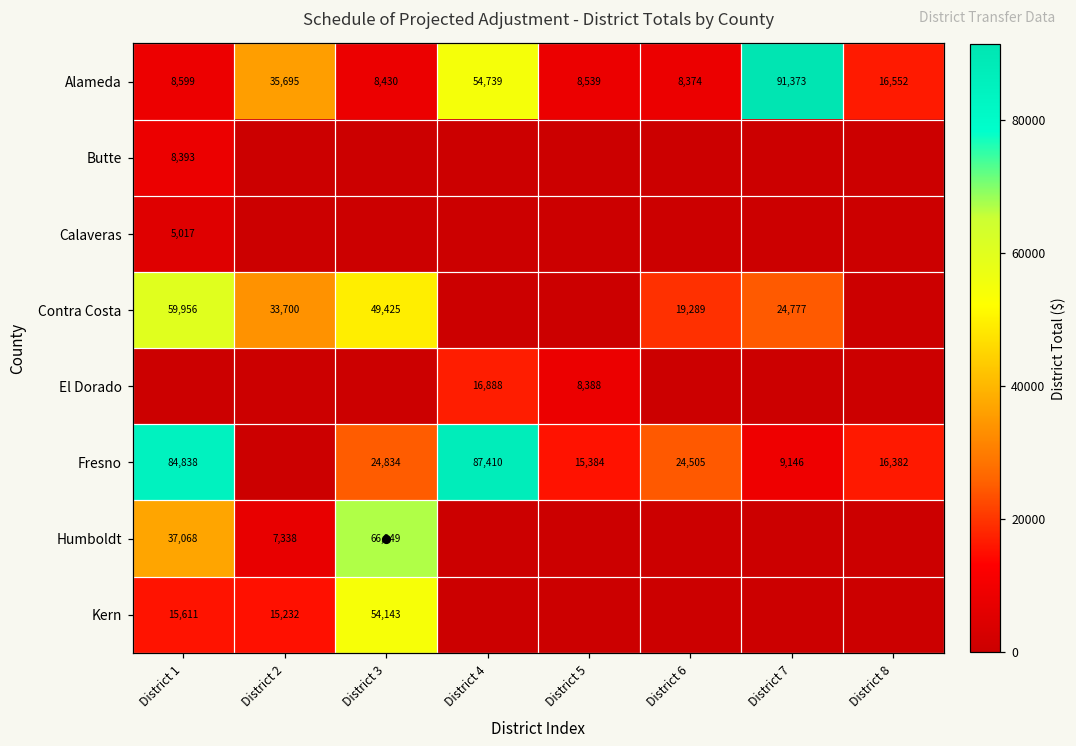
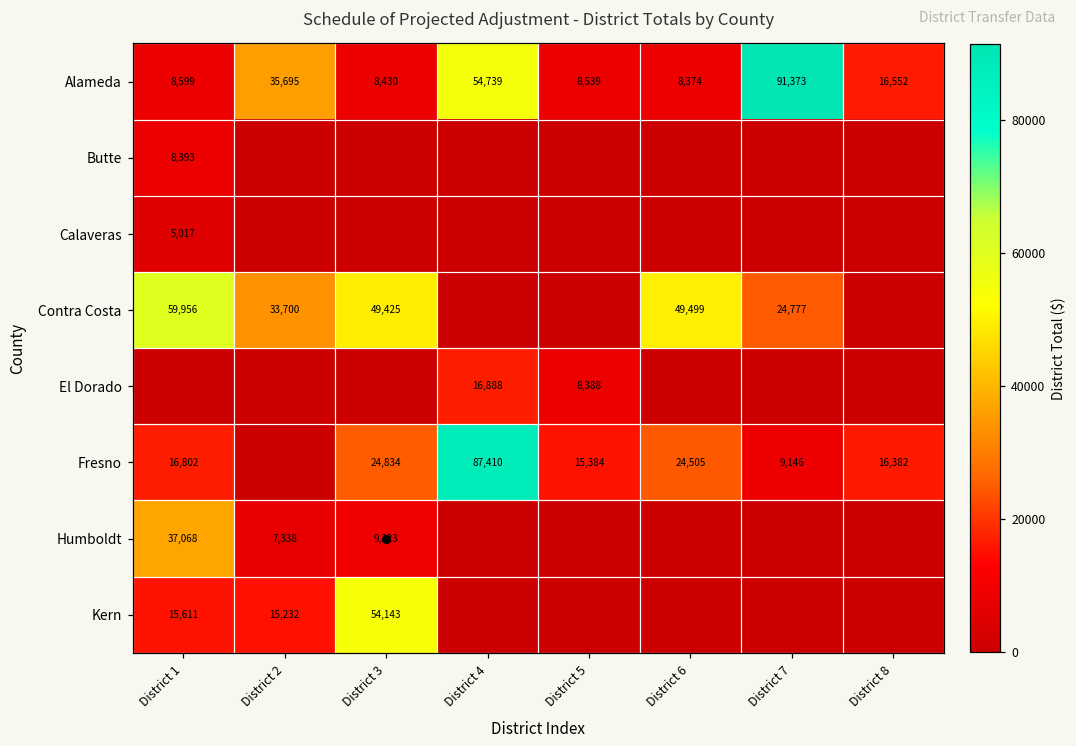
  {
    "Alameda": {
      "District 1": "8,599",
      "District 2": "35,695",
      "District 3": "8,430",
      "District 4": "54,739",
      "District 5": "8,539",
      "District 6": "8,374",
      "District 7": "91,373",
      "District 8": "16,552"
    },
    "Butte": {
      "District 1": "8,393"
    },
    "Calaveras": {
      "District 1": "5,017"
    },
    "Contra Costa": {
      "District 1": "59,956",
      "District 2": "33,700",
      "District 3": "49,425",
-     "District 6": "19,289",
+     "District 6": "49,499",
      "District 7": "24,777"
    },
    "El Dorado": {
      "District 4": "16,888",
      "District 5": "8,388"
    },
    "Fresno": {
-     "District 1": "84,838",
+     "District 1": "16,802",
      "District 3": "24,834",
      "District 4": "87,410",
      "District 5": "15,384",
      "District 6": "24,505",
      "District 7": "9,146",
      "District 8": "16,382"
    },
    "Humboldt": {
      "District 1": "37,068",
      "District 2": "7,338",
-     "District 3": "66,949"
+     "District 3": "9,323"
    },
    "Kern": {
      "District 1": "15,611",
      "District 2": "15,232",
      "District 3": "54,143"
    }
  }
